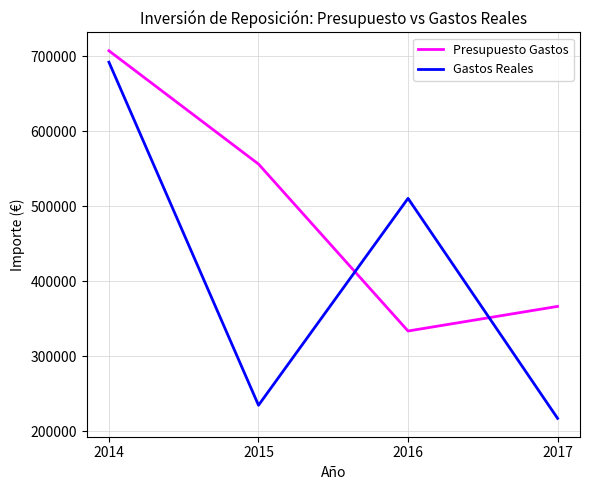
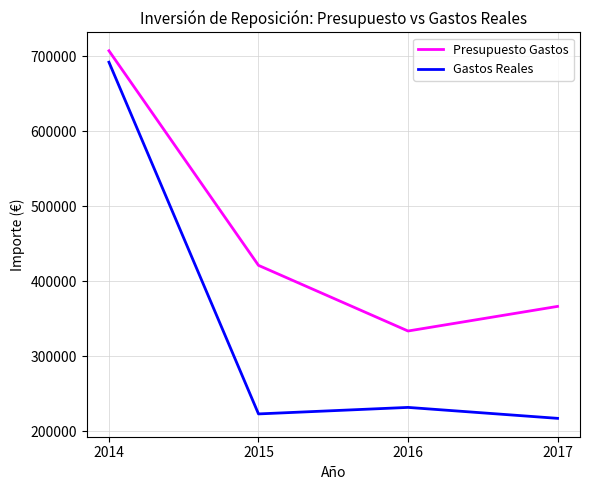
  {
    "Presupuesto Gastos": {
      "2014": 710000,
-     "2015": 560000,
+     "2015": 420000,
      "2016": 330000,
      "2017": 370000
    },
    "Gastos Reales": {
      "2014": 690000,
-     "2015": 230000,
-     "2016": 510000,
+     "2015": 220000,
+     "2016": 230000,
      "2017": 220000
    }
  }
